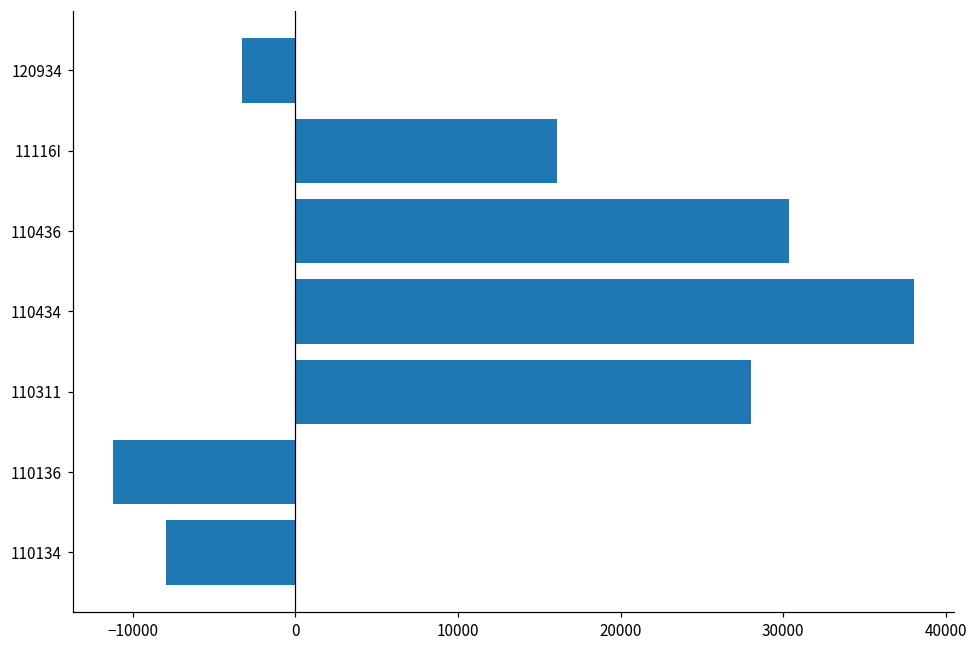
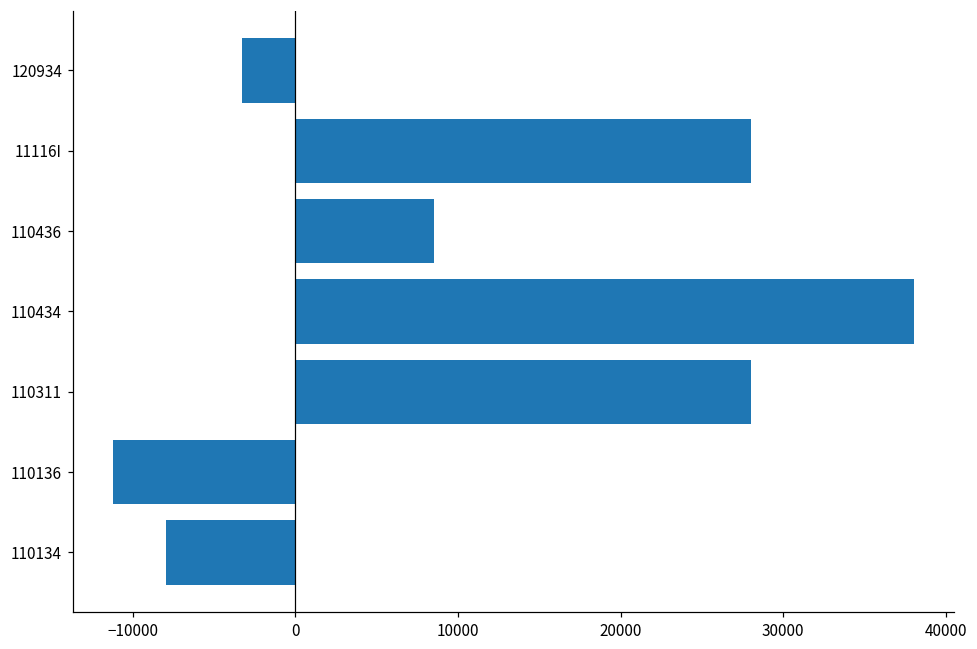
  {
    "120934": -3300,
-   "11116I": 16100,
-   "110436": 30400,
+   "11116I": 28000,
+   "110436": 8500,
    "110434": 38000,
    "110311": 28000,
    "110136": -11200,
    "110134": -7900
  }
